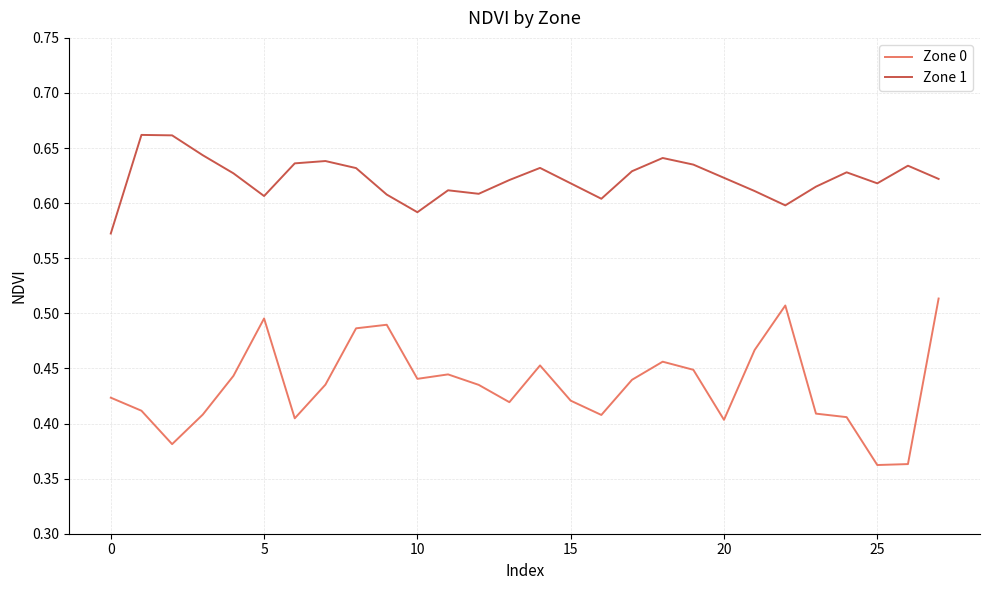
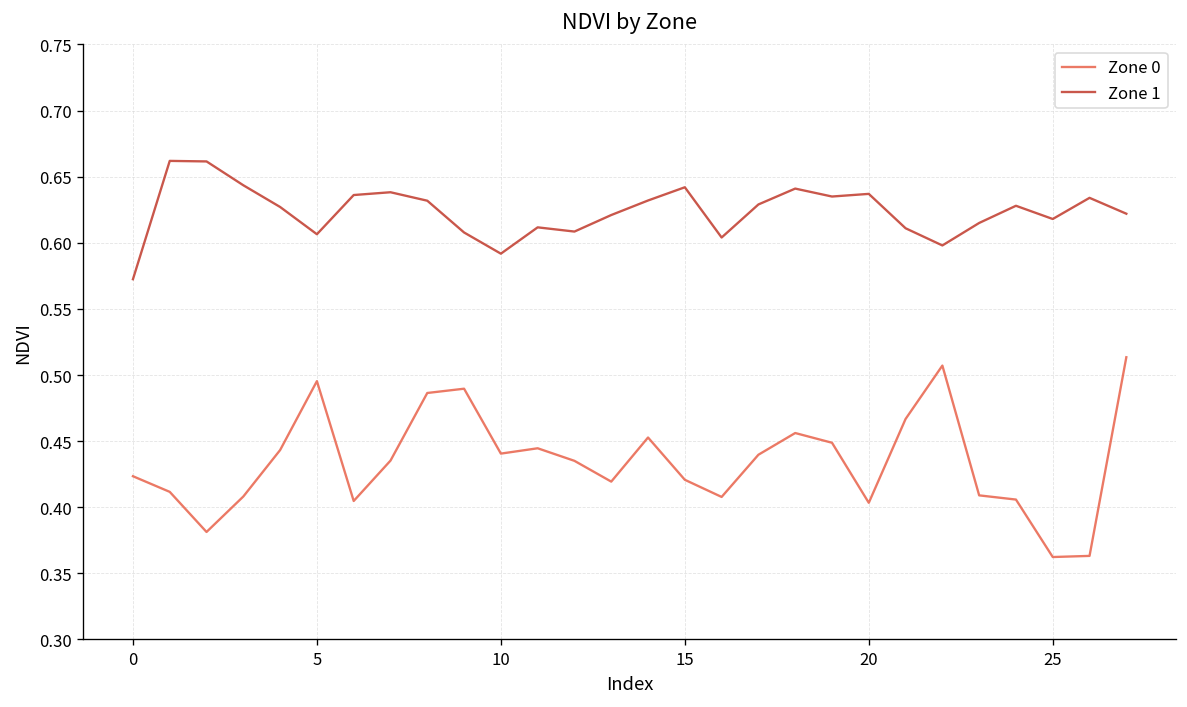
  {
    "Zone 0": {
      "0": 0.423,
      "5": 0.495,
      "10": 0.441,
      "15": 0.421,
      "20": 0.403,
      "25": 0.362
    },
    "Zone 1": {
      "0": 0.572,
      "5": 0.606,
      "10": 0.592,
-     "15": 0.618,
-     "20": 0.623,
+     "15": 0.642,
+     "20": 0.637,
      "25": 0.618
    }
  }
